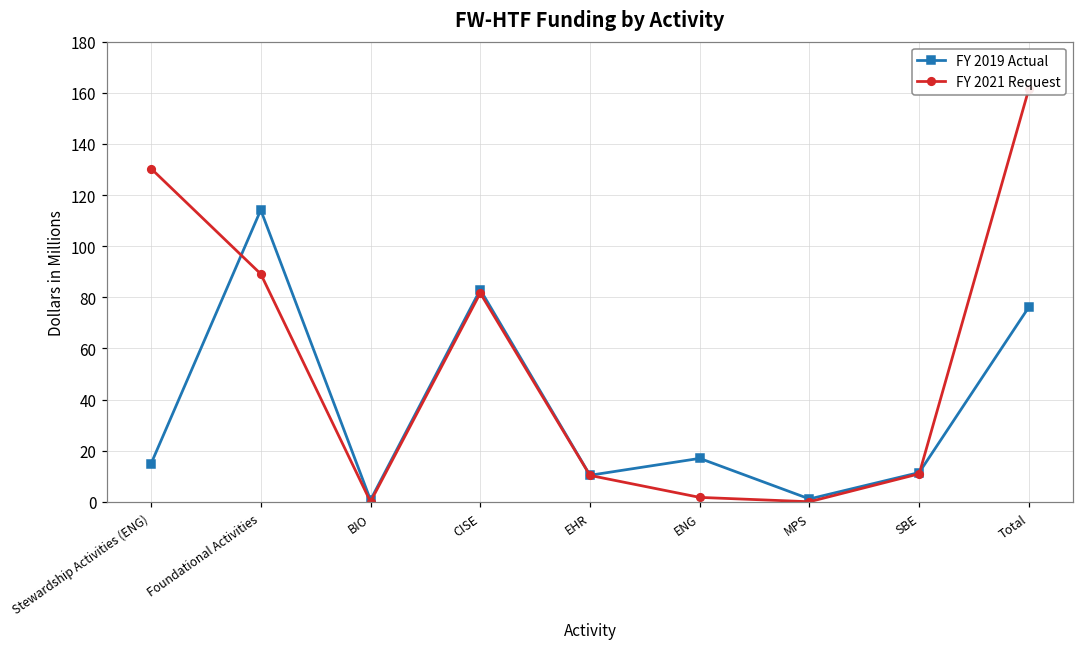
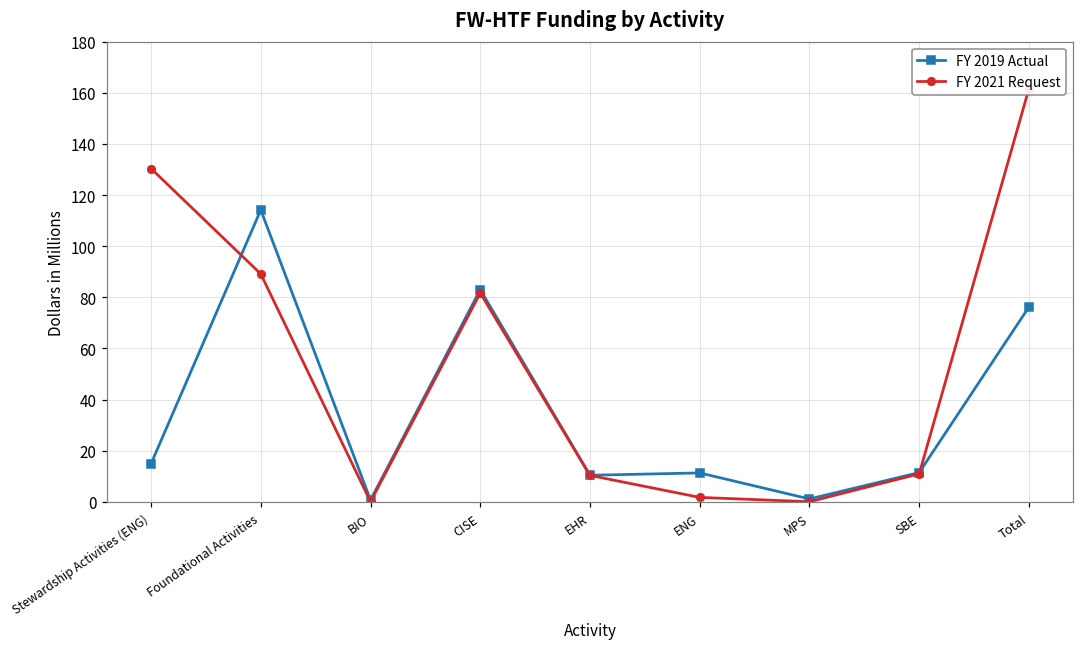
  {
    "FY 2019 Actual": {
      "Stewardship Activities (ENG)": 15,
      "Foundational Activities": 114,
      "CISE": 83,
-     "ENG": 17,
+     "ENG": 11,
      "Total": 76
    },
    "FY 2021 Request": {
      "Stewardship Activities (ENG)": 130,
      "Foundational Activities": 89,
      "CISE": 82,
      "ENG": 2
    }
  }
